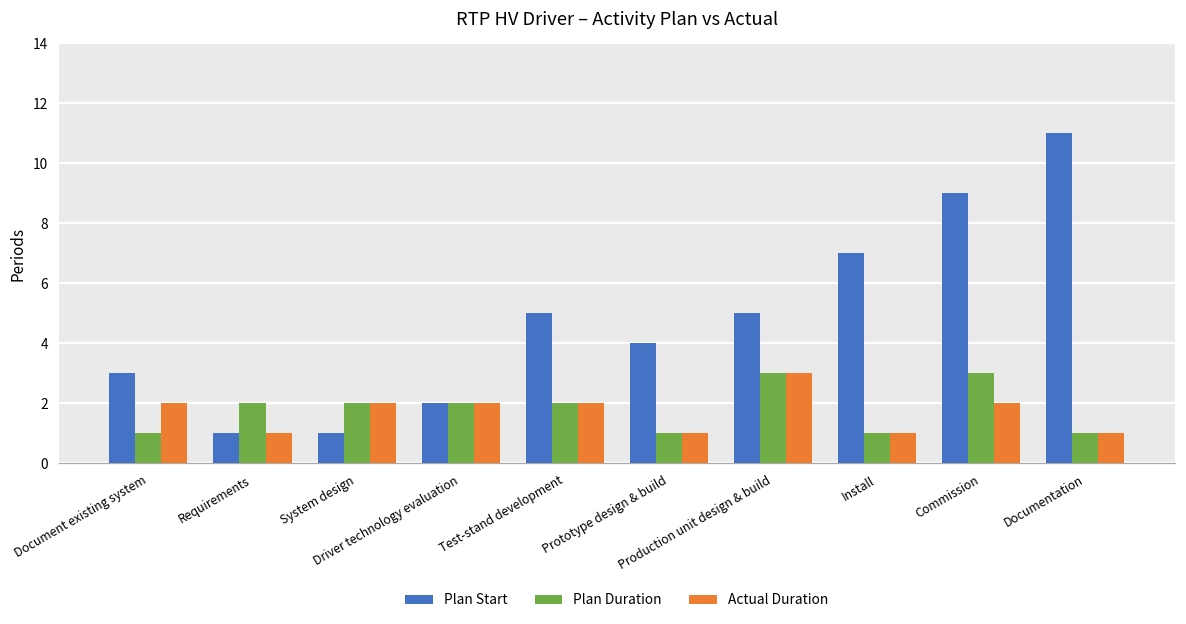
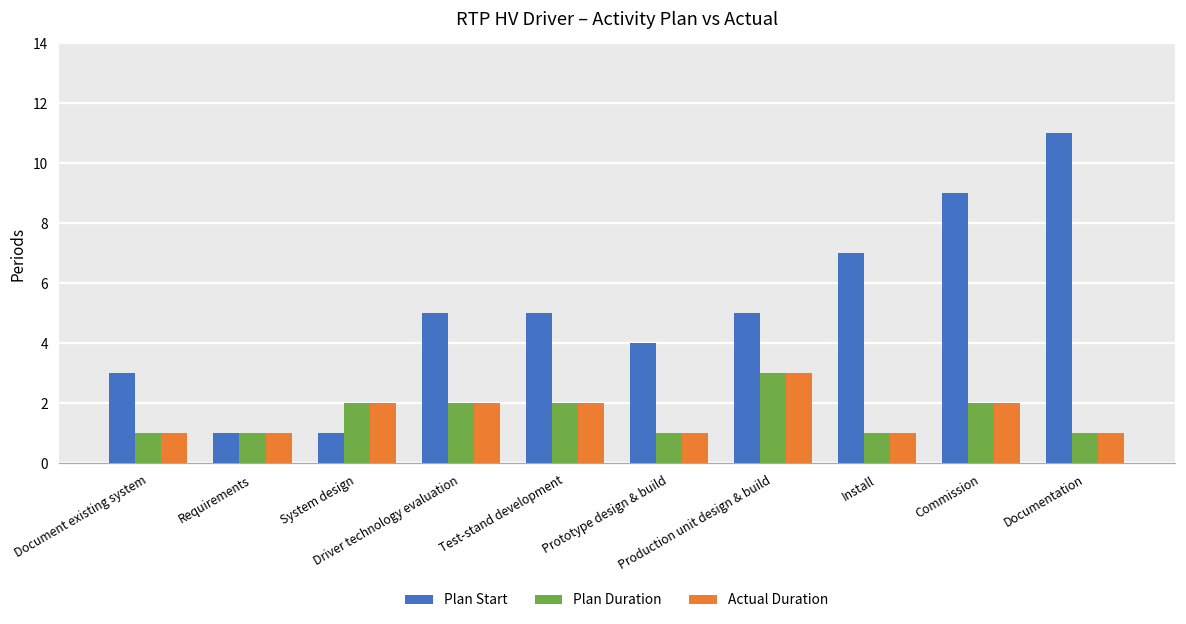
  {
    "Plan Start": {
      "Document existing system": 3,
      "Requirements": 1,
      "System design": 1,
-     "Driver technology evaluation": 2,
+     "Driver technology evaluation": 5,
      "Test-stand development": 5,
      "Prototype design & build": 4,
      "Production unit design & build": 5,
      "Install": 7,
      "Commission": 9,
      "Documentation": 11
    },
    "Plan Duration": {
      "Document existing system": 1,
-     "Requirements": 2,
+     "Requirements": 1,
      "System design": 2,
      "Driver technology evaluation": 2,
      "Test-stand development": 2,
      "Prototype design & build": 1,
      "Production unit design & build": 3,
      "Install": 1,
-     "Commission": 3,
+     "Commission": 2,
      "Documentation": 1
    },
    "Actual Duration": {
-     "Document existing system": 2,
+     "Document existing system": 1,
      "Requirements": 1,
      "System design": 2,
      "Driver technology evaluation": 2,
      "Test-stand development": 2,
      "Prototype design & build": 1,
      "Production unit design & build": 3,
      "Install": 1,
      "Commission": 2,
      "Documentation": 1
    }
  }
